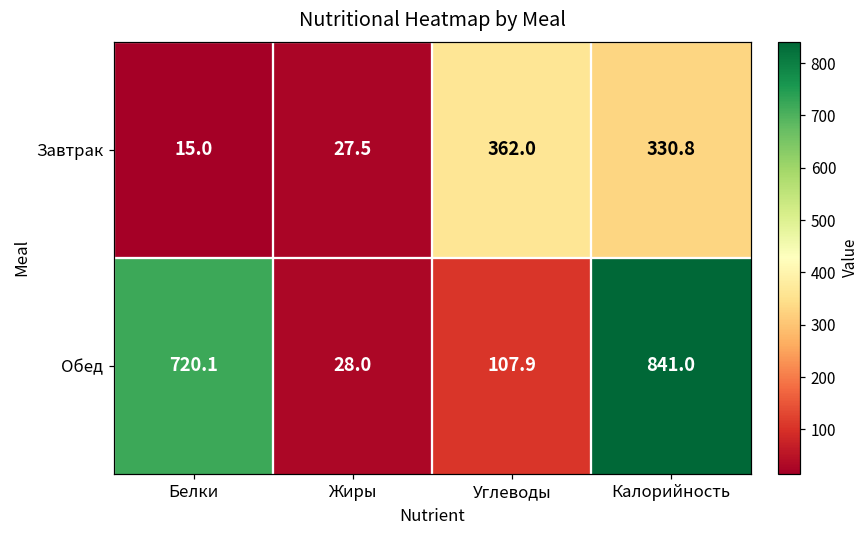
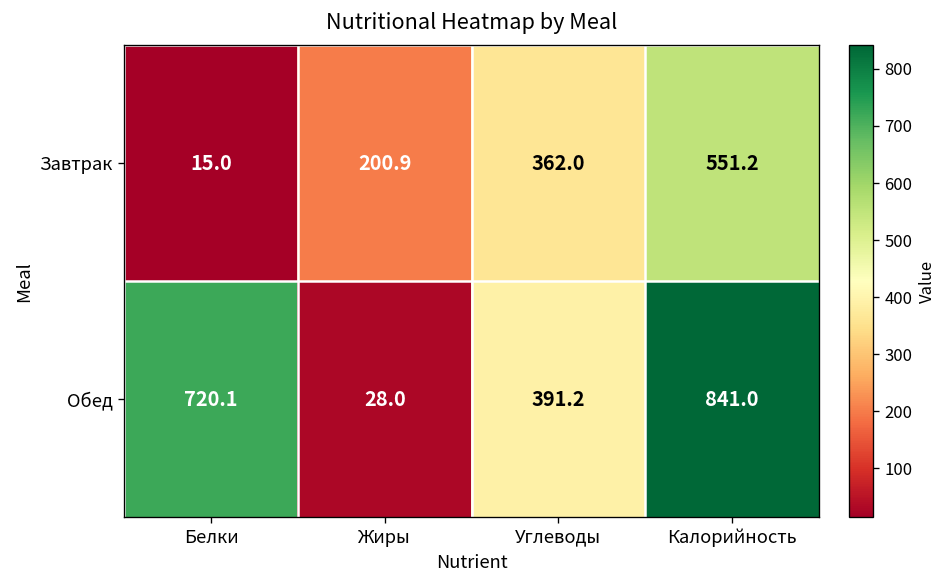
  {
    "Завтрак": {
      "Белки": 15.0,
-     "Жиры": 27.5,
+     "Жиры": 200.9,
      "Углеводы": 362.0,
-     "Калорийность": 330.8
+     "Калорийность": 551.2
    },
    "Обед": {
      "Белки": 720.1,
      "Жиры": 28.0,
-     "Углеводы": 107.9,
+     "Углеводы": 391.2,
      "Калорийность": 841.0
    }
  }
